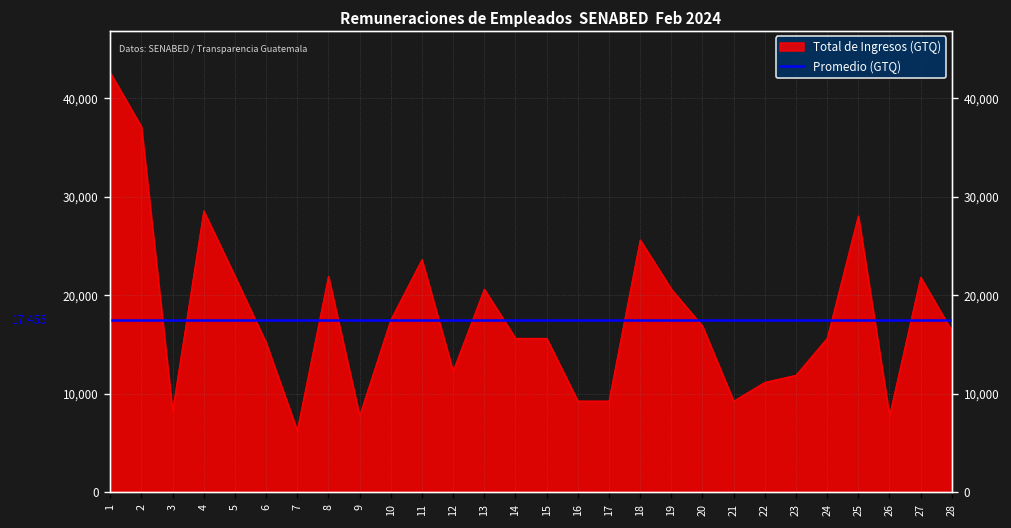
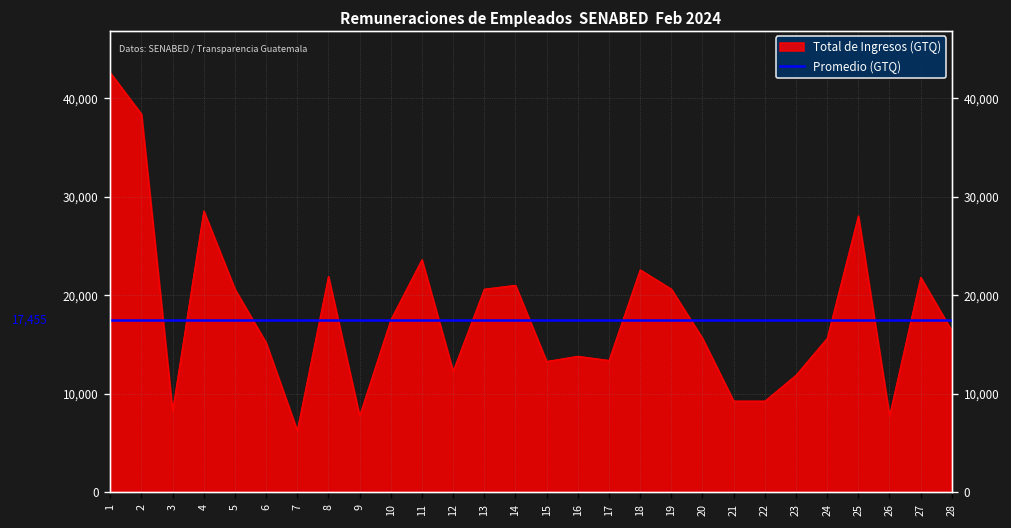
  {
    "1": "43,000",
-   "2": "37,000",
+   "2": "38,000",
    "3": "8,000",
    "4": "29,000",
-   "5": "22,000",
+   "5": "21,000",
    "6": "15,000",
    "7": "6,000",
    "8": "22,000",
    "9": "8,000",
    "10": "17,000",
    "11": "24,000",
    "12": "12,000",
    "13": "21,000",
-   "14": "16,000",
-   "15": "16,000",
-   "16": "9,000",
-   "17": "9,000",
-   "18": "26,000",
+   "14": "21,000",
+   "15": "13,000",
+   "16": "14,000",
+   "17": "13,000",
+   "18": "23,000",
    "19": "21,000",
-   "20": "17,000",
+   "20": "16,000",
    "21": "9,000",
-   "22": "11,000",
+   "22": "9,000",
    "23": "12,000",
    "24": "16,000",
    "25": "28,000",
    "26": "8,000",
    "27": "22,000",
    "28": "16,000"
  }
